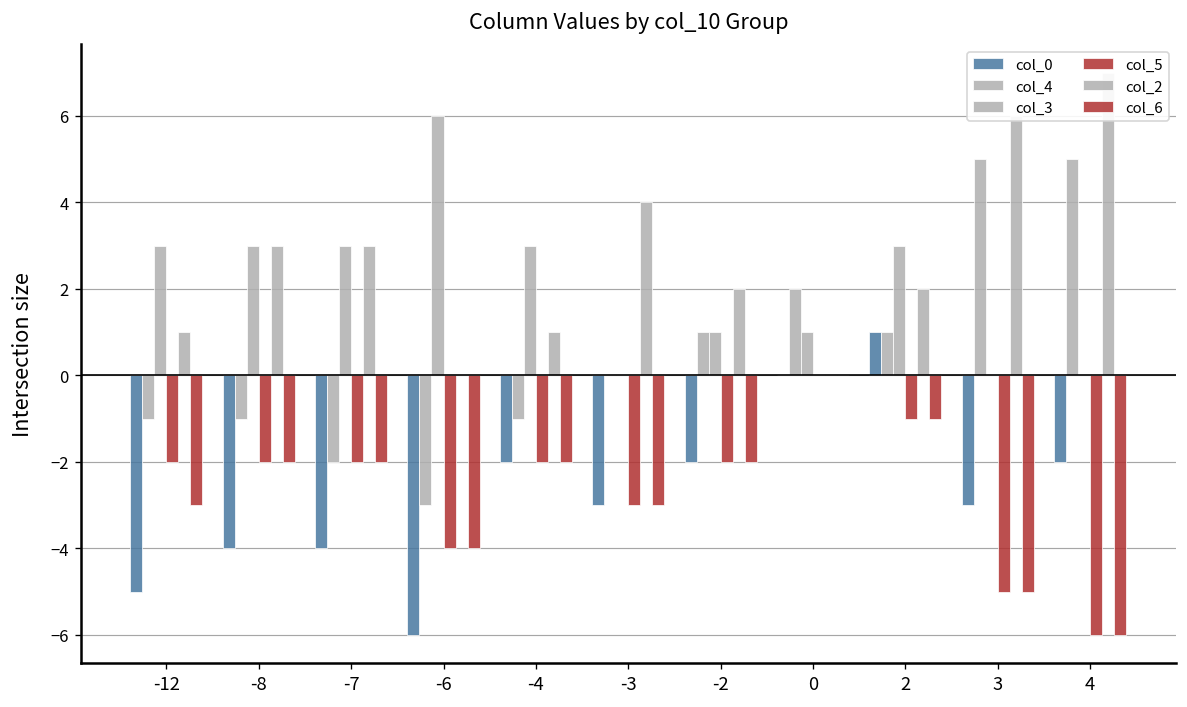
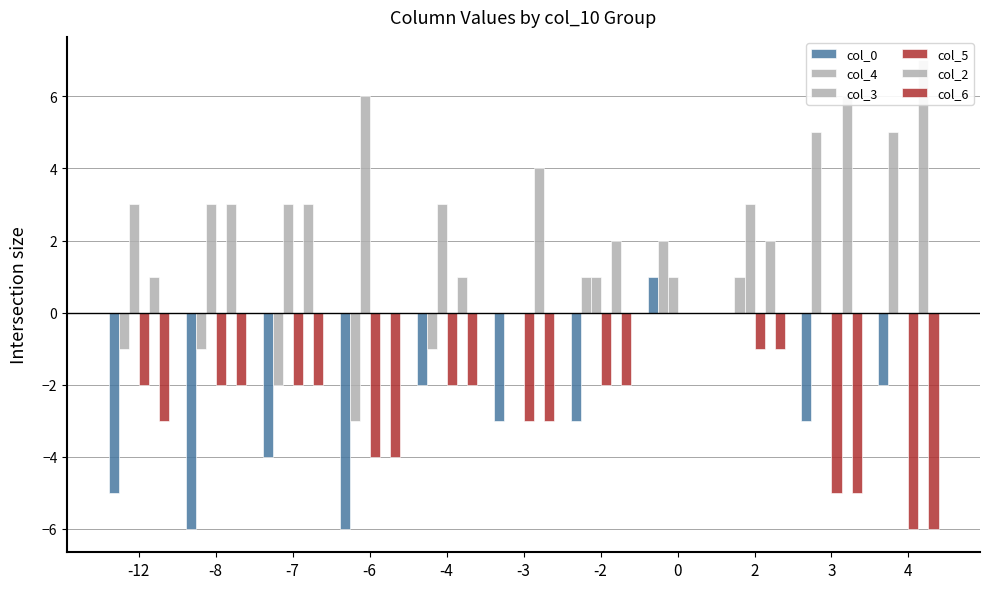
  {
    "col_0": {
      "-12": -5,
-     "-8": -4,
+     "-8": -6,
      "-7": -4,
      "-6": -6,
      "-4": -2,
      "-3": -3,
-     "-2": -2,
-     "0": 0,
-     "2": 1,
+     "-2": -3,
+     "0": 1,
+     "2": 0,
      "3": -3,
      "4": -2
    }
  }
